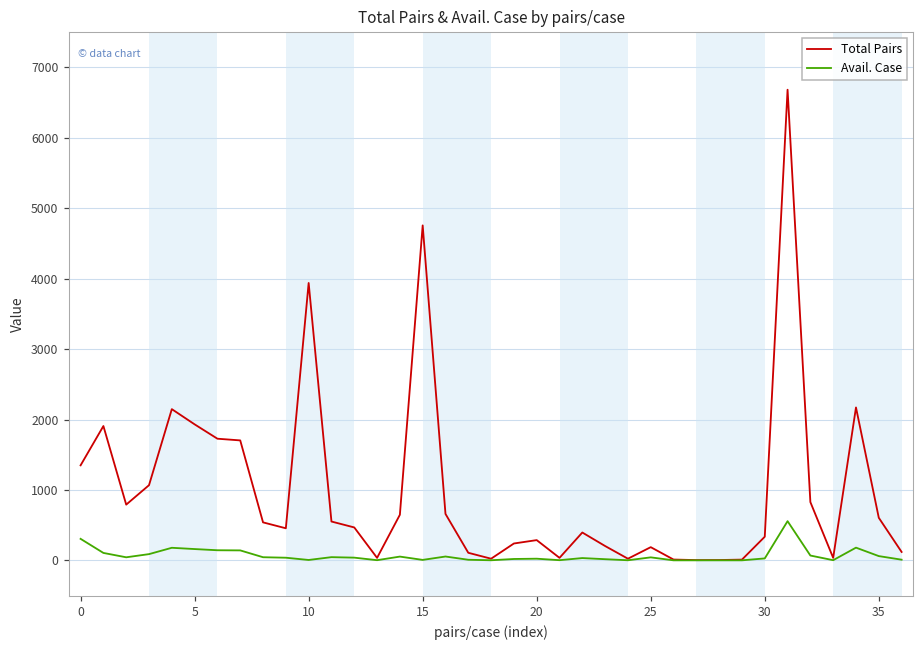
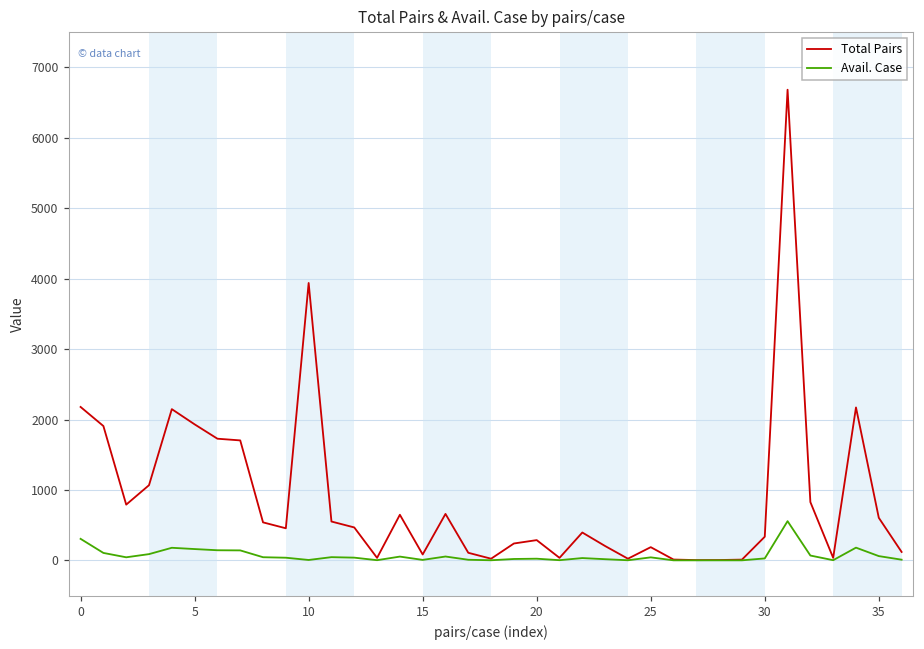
  {
    "Total Pairs": {
-     "0": 1400,
+     "0": 2200,
      "10": 3900,
-     "15": 4800,
+     "15": 100,
      "20": 300,
      "25": 200,
      "30": 300,
      "35": 600
    },
    "Avail. Case": {
      "0": 300,
      "10": 0,
      "15": 0,
      "20": 0,
      "25": 0,
      "30": 0,
      "35": 100
    }
  }
